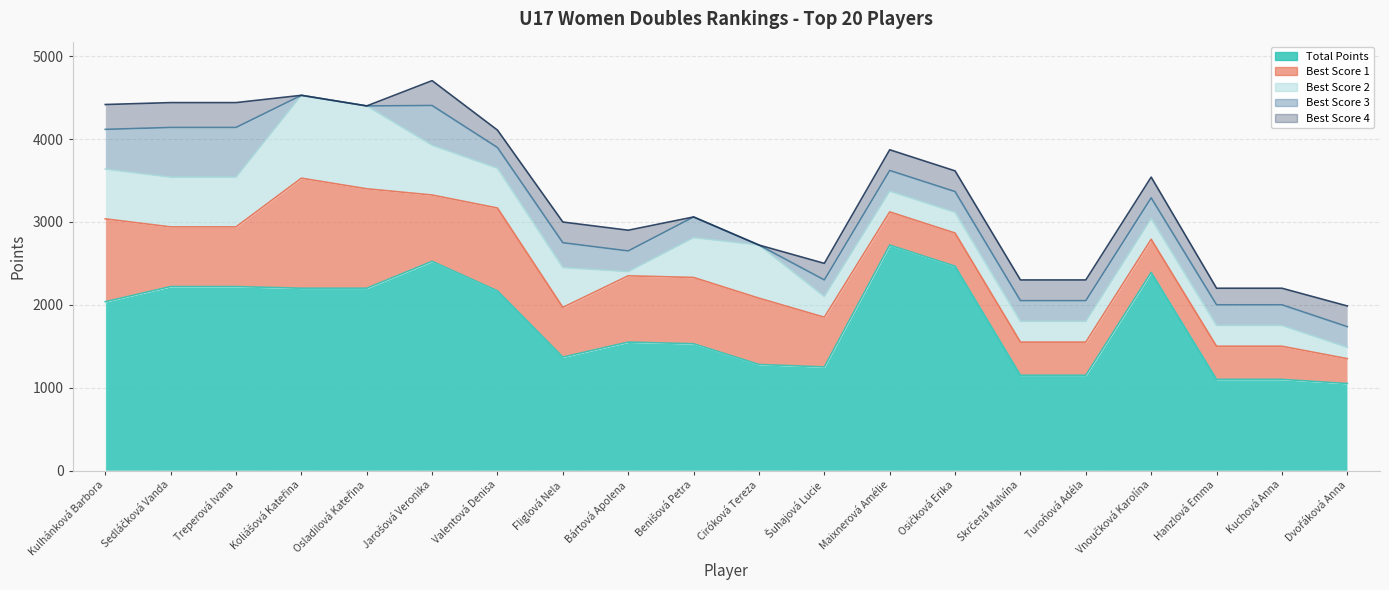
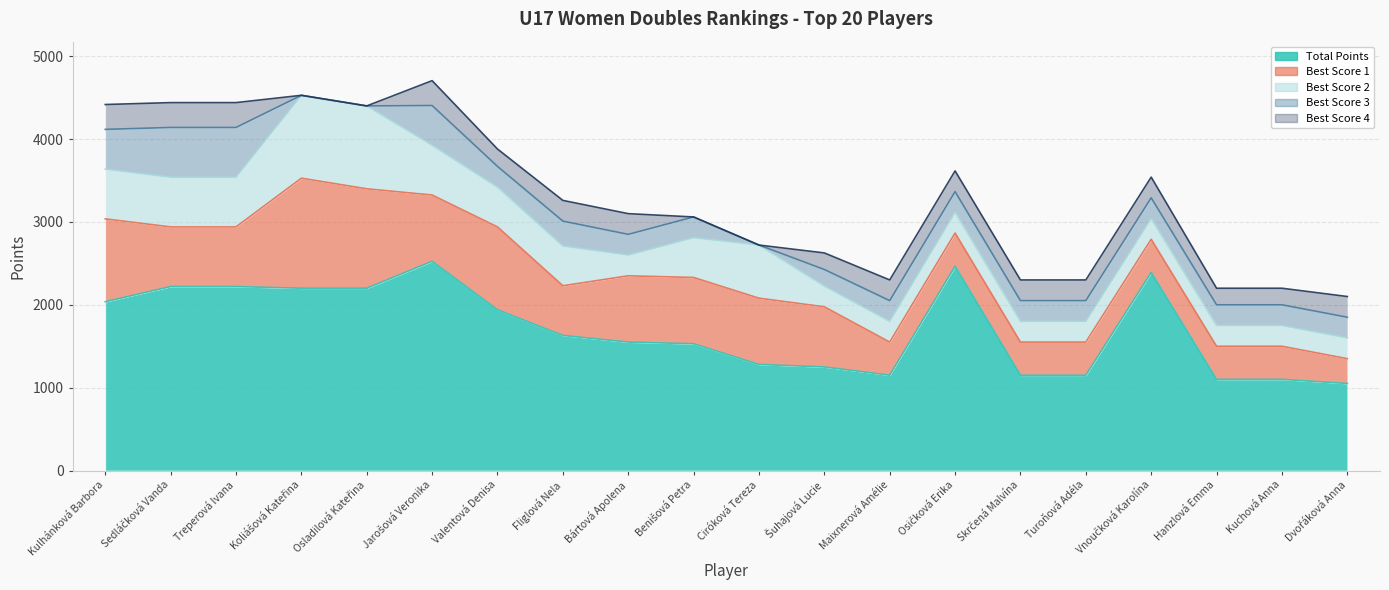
  {
    "Total Points": {
      "Kulhánková Barbora": 2000,
      "Sedláčková Vanda": 2200,
      "Treperová Ivana": 2200,
      "Koliášová Kateřina": 2200,
      "Osladilová Kateřina": 2200,
      "Jarošová Veronika": 2500,
-     "Valentová Denisa": 2200,
-     "Fliglová Nela": 1400,
+     "Valentová Denisa": 1900,
+     "Fliglová Nela": 1600,
      "Bártová Apolena": 1600,
      "Benišová Petra": 1500,
      "Ciróková Tereza": 1300,
      "Šuhajová Lucie": 1300,
-     "Maixnerová Amélie": 2700,
+     "Maixnerová Amélie": 1200,
      "Osičková Erika": 2500,
      "Skrčená Malvína": 1200,
      "Turoňová Adéla": 1200,
      "Vnoučková Karolína": 2400,
      "Hanzlová Emma": 1100,
      "Kuchová Anna": 1100,
      "Dvořáková Anna": 1100
    },
    "Best Score 1": {
      "Kulhánková Barbora": 1000,
      "Sedláčková Vanda": 700,
      "Treperová Ivana": 700,
      "Koliášová Kateřina": 1300,
      "Osladilová Kateřina": 1200,
      "Jarošová Veronika": 800,
      "Valentová Denisa": 1000,
      "Fliglová Nela": 600,
      "Bártová Apolena": 800,
      "Benišová Petra": 800,
      "Ciróková Tereza": 800,
-     "Šuhajová Lucie": 600,
+     "Šuhajová Lucie": 700,
      "Maixnerová Amélie": 400,
      "Osičková Erika": 400,
      "Skrčená Malvína": 400,
      "Turoňová Adéla": 400,
      "Vnoučková Karolína": 400,
      "Hanzlová Emma": 400,
      "Kuchová Anna": 400,
      "Dvořáková Anna": 300
    },
    "Best Score 2": {
      "Kulhánková Barbora": 600,
      "Sedláčková Vanda": 600,
      "Treperová Ivana": 600,
      "Jarošová Veronika": 600,
      "Valentová Denisa": 500,
      "Fliglová Nela": 500,
-     "Bártová Apolena": 100,
+     "Bártová Apolena": 300,
      "Benišová Petra": 500,
      "Šuhajová Lucie": 300,
      "Maixnerová Amélie": 300,
      "Osičková Erika": 300,
      "Skrčená Malvína": 300,
      "Turoňová Adéla": 300,
      "Vnoučková Karolína": 300,
      "Hanzlová Emma": 300,
      "Kuchová Anna": 300,
-     "Dvořáková Anna": 100
+     "Dvořáková Anna": 300
    }
  }
